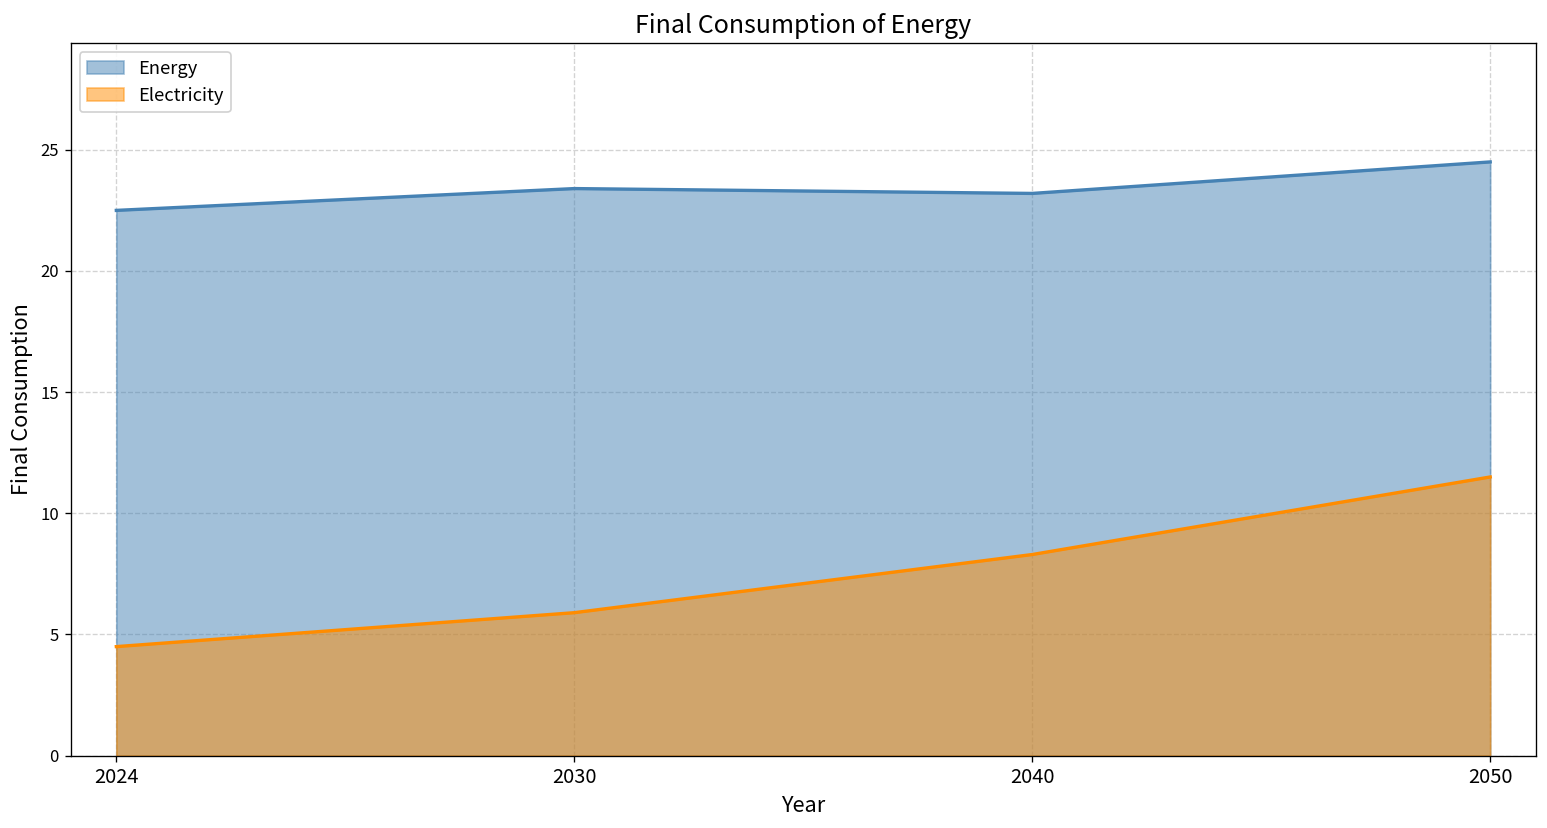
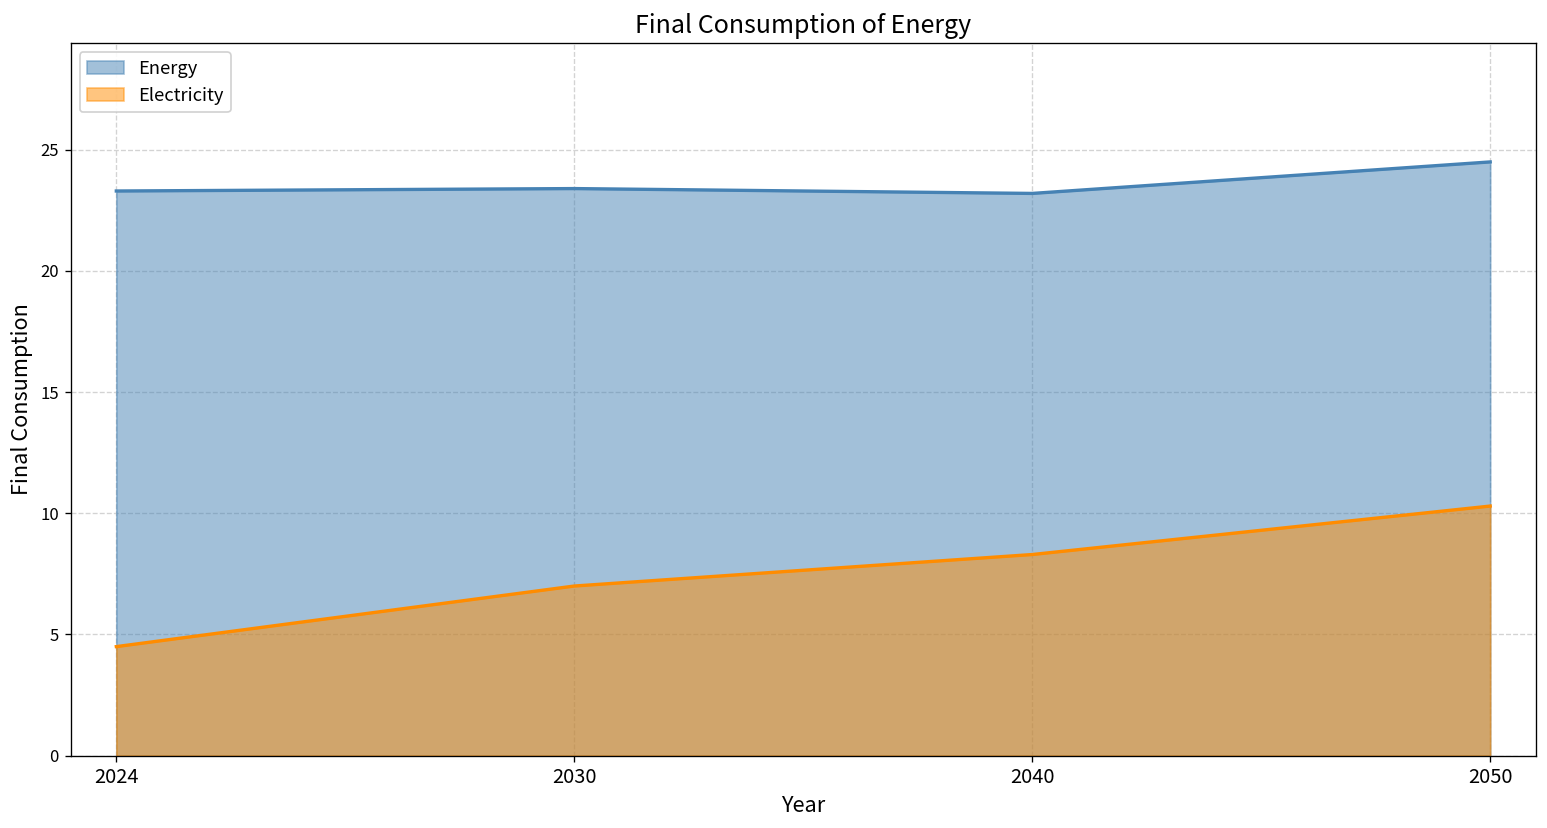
  {
    "Energy": {
-     "2024": 22.5,
+     "2024": 23.3,
      "2030": 23.4,
      "2040": 23.2,
      "2050": 24.5
    },
    "Electricity": {
      "2024": 4.5,
-     "2030": 5.9,
+     "2030": 7.0,
      "2040": 8.3,
-     "2050": 11.5
+     "2050": 10.3
    }
  }
